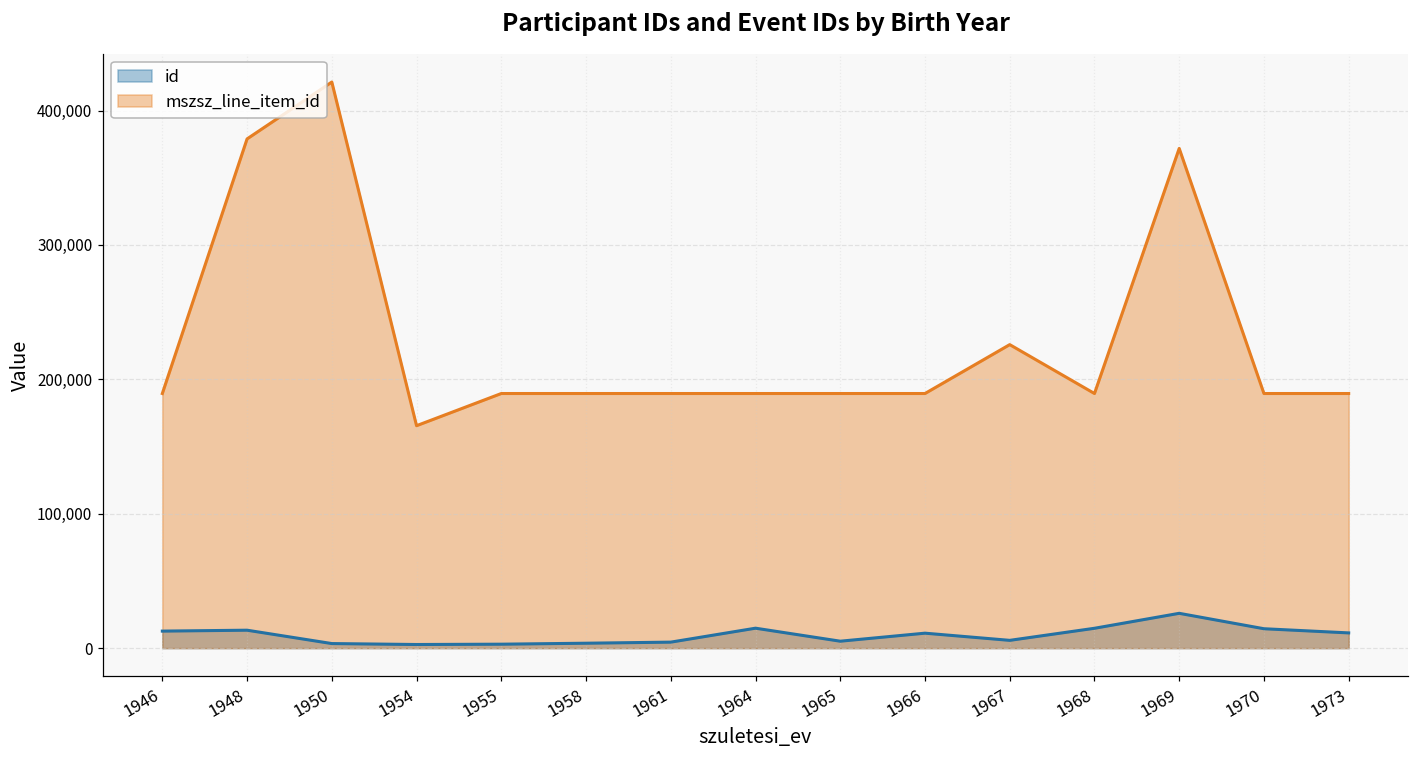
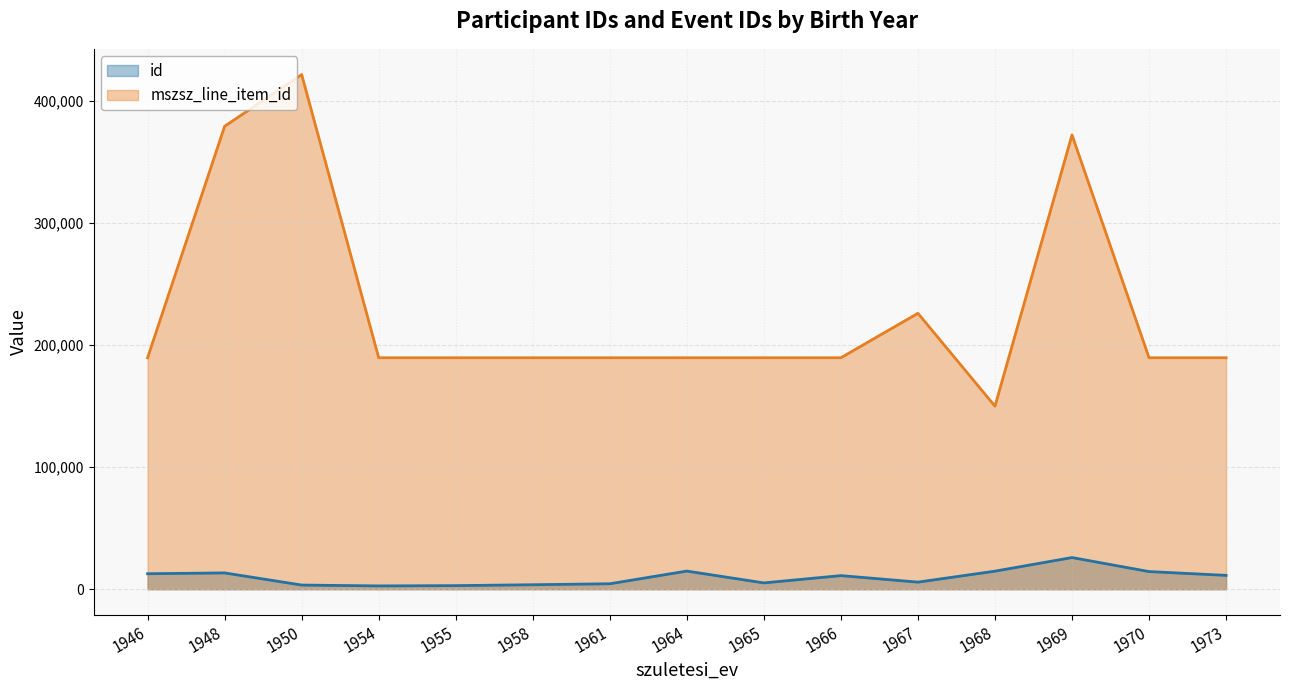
  {
    "id": {
      "1946": "13,000",
      "1948": "13,000",
      "1950": "3,000",
      "1954": "3,000",
      "1955": "3,000",
      "1958": "4,000",
      "1961": "4,000",
      "1964": "15,000",
      "1965": "5,000",
      "1966": "11,000",
      "1967": "6,000",
      "1968": "15,000",
      "1969": "26,000",
      "1970": "14,000",
      "1973": "11,000"
    },
    "mszsz_line_item_id": {
      "1946": "189,000",
      "1948": "379,000",
      "1950": "421,000",
-     "1954": "166,000",
+     "1954": "189,000",
      "1955": "189,000",
      "1958": "189,000",
      "1961": "189,000",
      "1964": "189,000",
      "1965": "189,000",
      "1966": "189,000",
      "1967": "226,000",
-     "1968": "189,000",
+     "1968": "150,000",
      "1969": "372,000",
      "1970": "189,000",
      "1973": "189,000"
    }
  }
